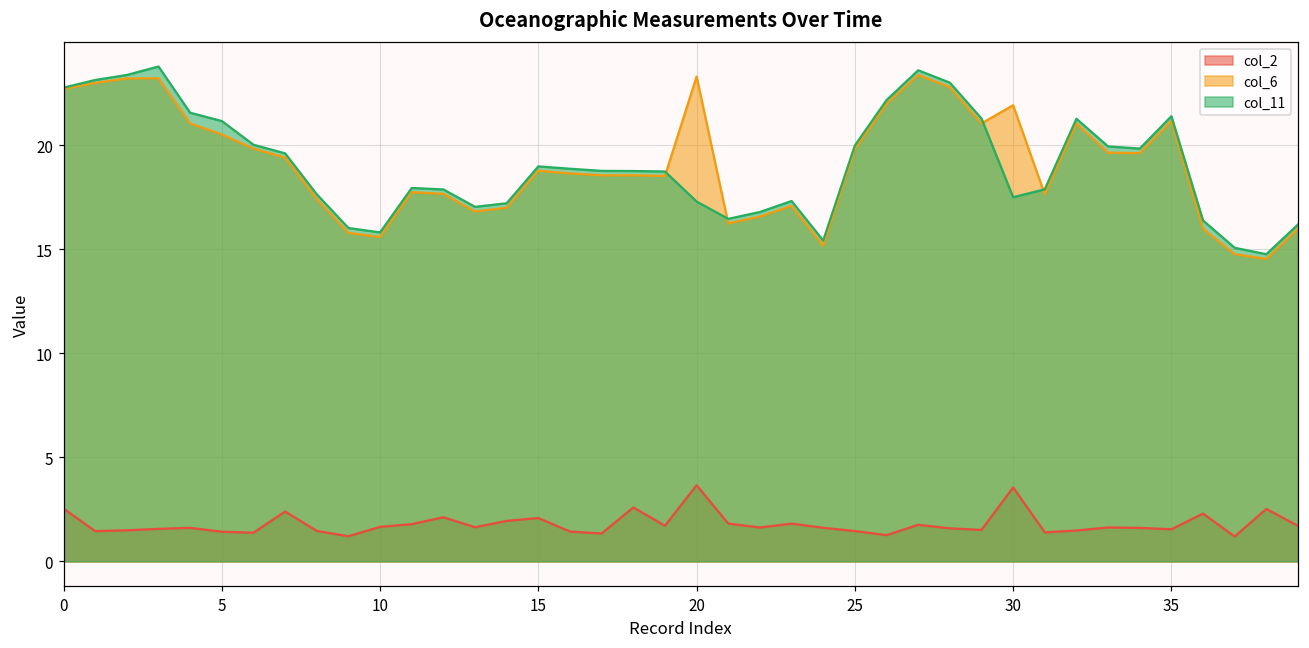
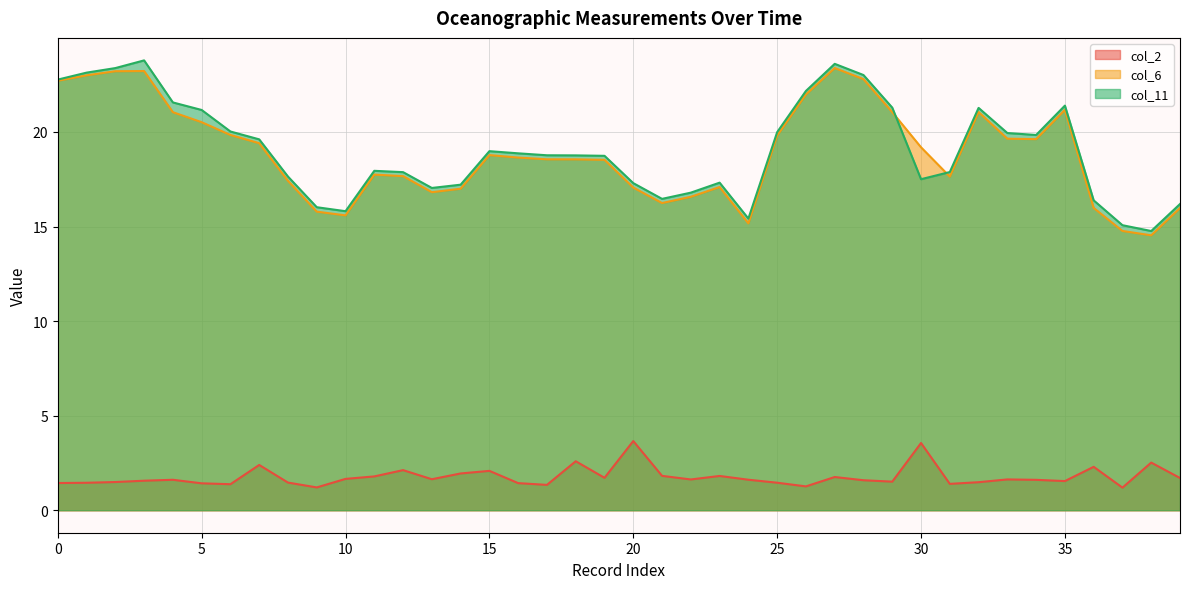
  {
    "col_2": {
-     "0": 2.5,
+     "0": 1.4,
      "5": 1.4,
      "10": 1.7,
      "15": 2.1,
      "20": 3.7,
      "25": 1.5,
      "30": 3.6,
      "35": 1.5
    },
    "col_6": {
      "5": 20.5,
      "10": 15.6,
      "15": 18.8,
-     "20": 23.3,
+     "20": 17.1,
      "25": 19.8,
-     "30": 21.9,
+     "30": 19.2,
      "35": 21.2
    },
    "col_11": {
      "5": 21.2,
      "10": 15.8,
      "15": 19.0,
      "20": 17.3,
      "25": 20.0,
      "30": 17.5,
      "35": 21.4
    }
  }
